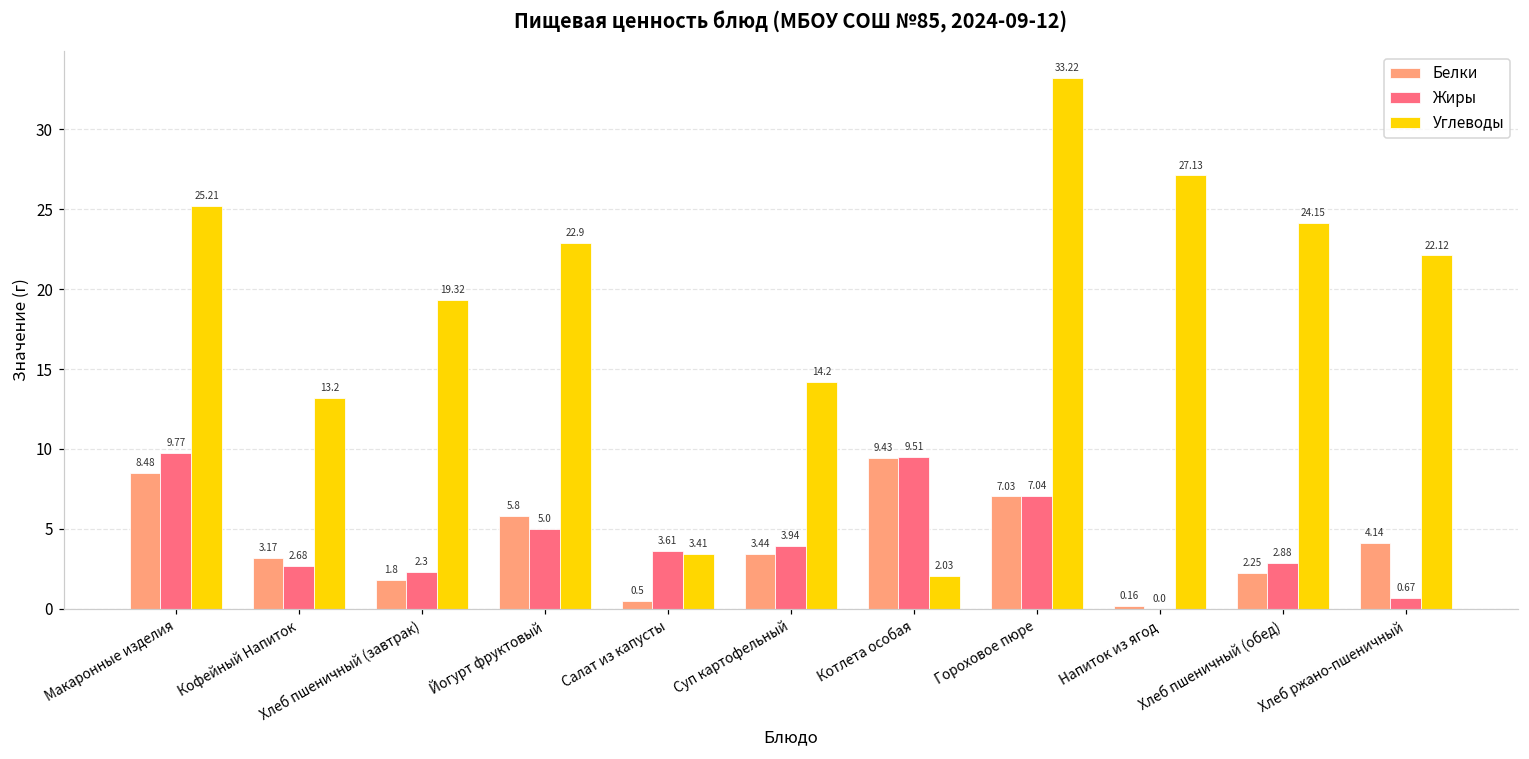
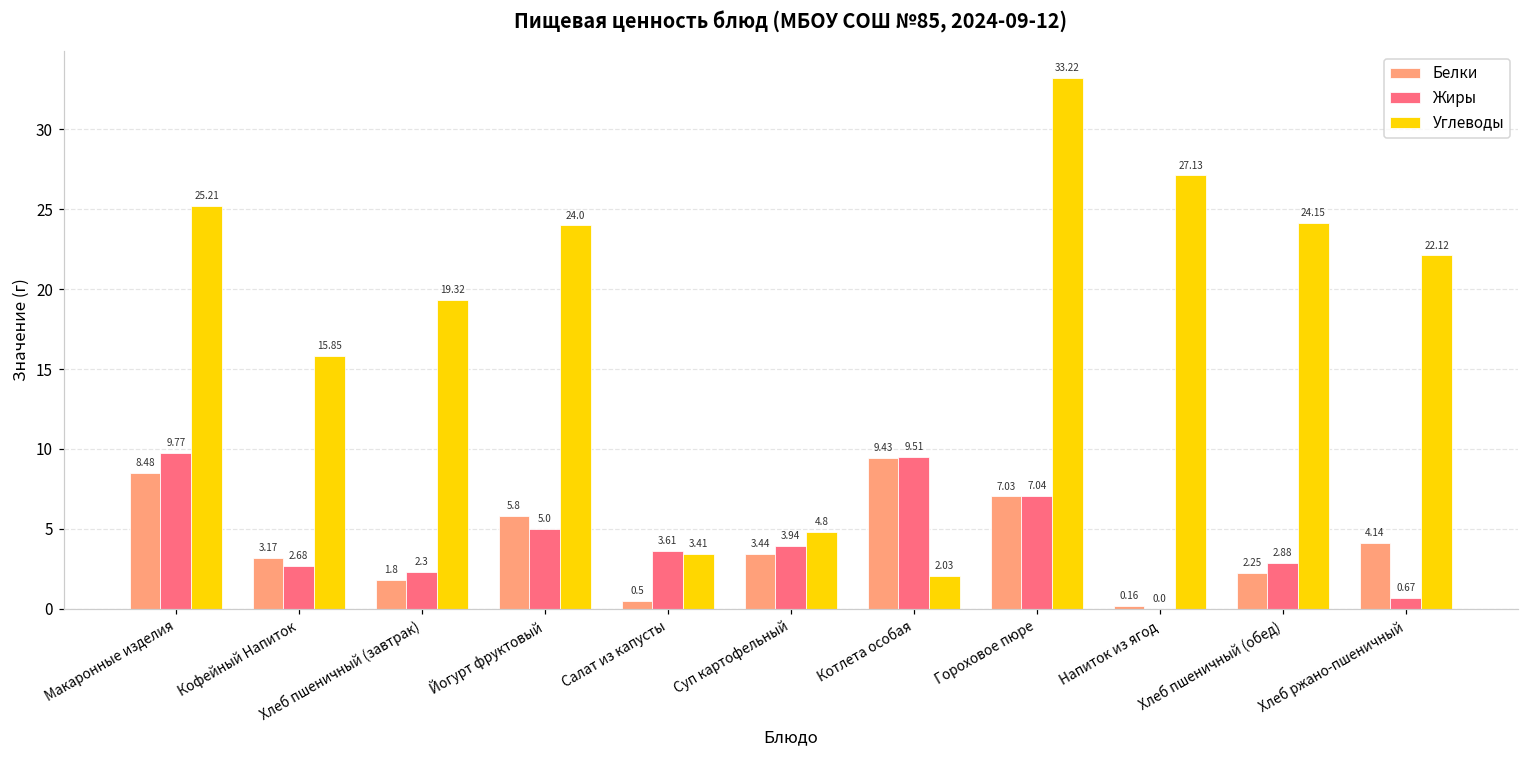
  {
    "Углеводы": {
      "Макаронные изделия": 25.21,
-     "Кофейный Напиток": 13.2,
+     "Кофейный Напиток": 15.85,
      "Хлеб пшеничный (завтрак)": 19.32,
-     "Йогурт фруктовый": 22.9,
+     "Йогурт фруктовый": 24.0,
      "Салат из капусты": 3.41,
-     "Суп картофельный": 14.2,
+     "Суп картофельный": 4.8,
      "Котлета особая": 2.03,
      "Гороховое пюре": 33.22,
      "Напиток из ягод": 27.13,
      "Хлеб пшеничный (обед)": 24.15,
      "Хлеб ржано-пшеничный": 22.12
    }
  }
